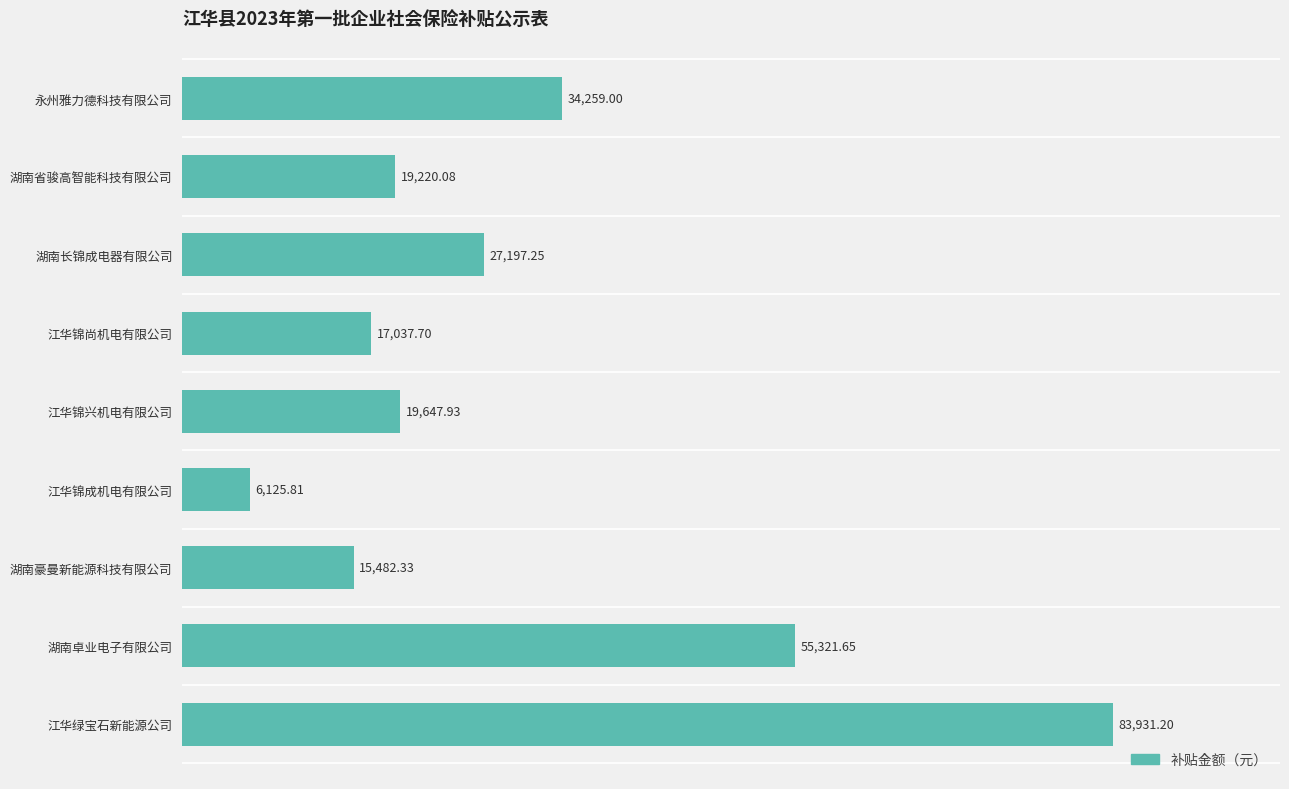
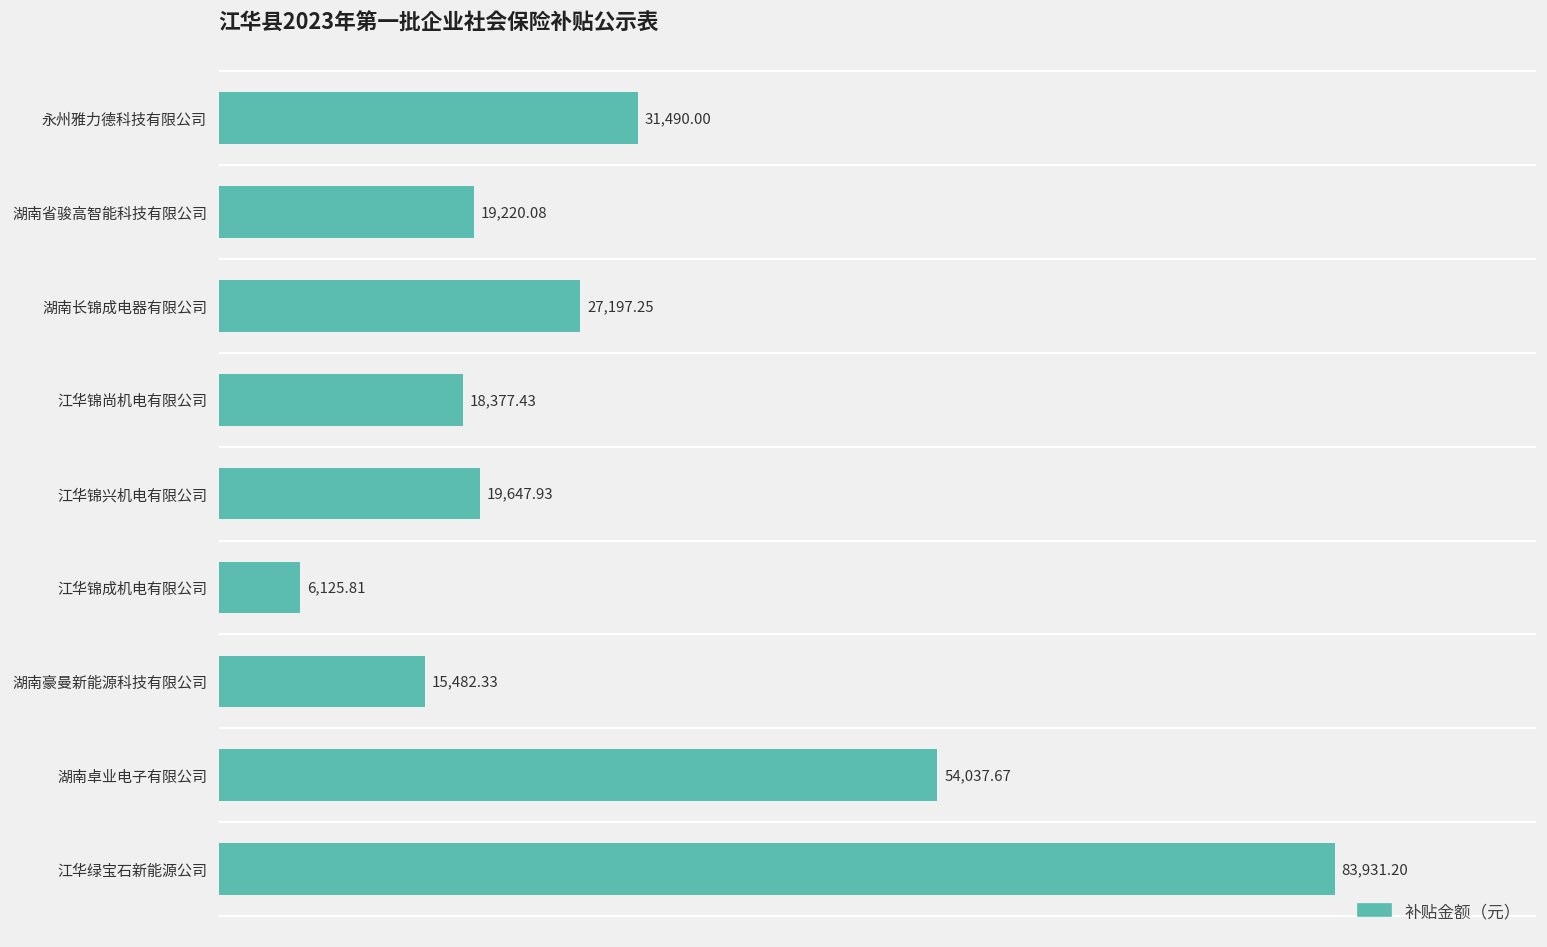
  {
-   "永州雅力德科技有限公司": "34,259.00",
+   "永州雅力德科技有限公司": "31,490.00",
    "湖南省骏高智能科技有限公司": "19,220.08",
    "湖南长锦成电器有限公司": "27,197.25",
-   "江华锦尚机电有限公司": "17,037.70",
+   "江华锦尚机电有限公司": "18,377.43",
    "江华锦兴机电有限公司": "19,647.93",
    "江华锦成机电有限公司": "6,125.81",
    "湖南豪曼新能源科技有限公司": "15,482.33",
-   "湖南卓业电子有限公司": "55,321.65",
+   "湖南卓业电子有限公司": "54,037.67",
    "江华绿宝石新能源公司": "83,931.20"
  }
